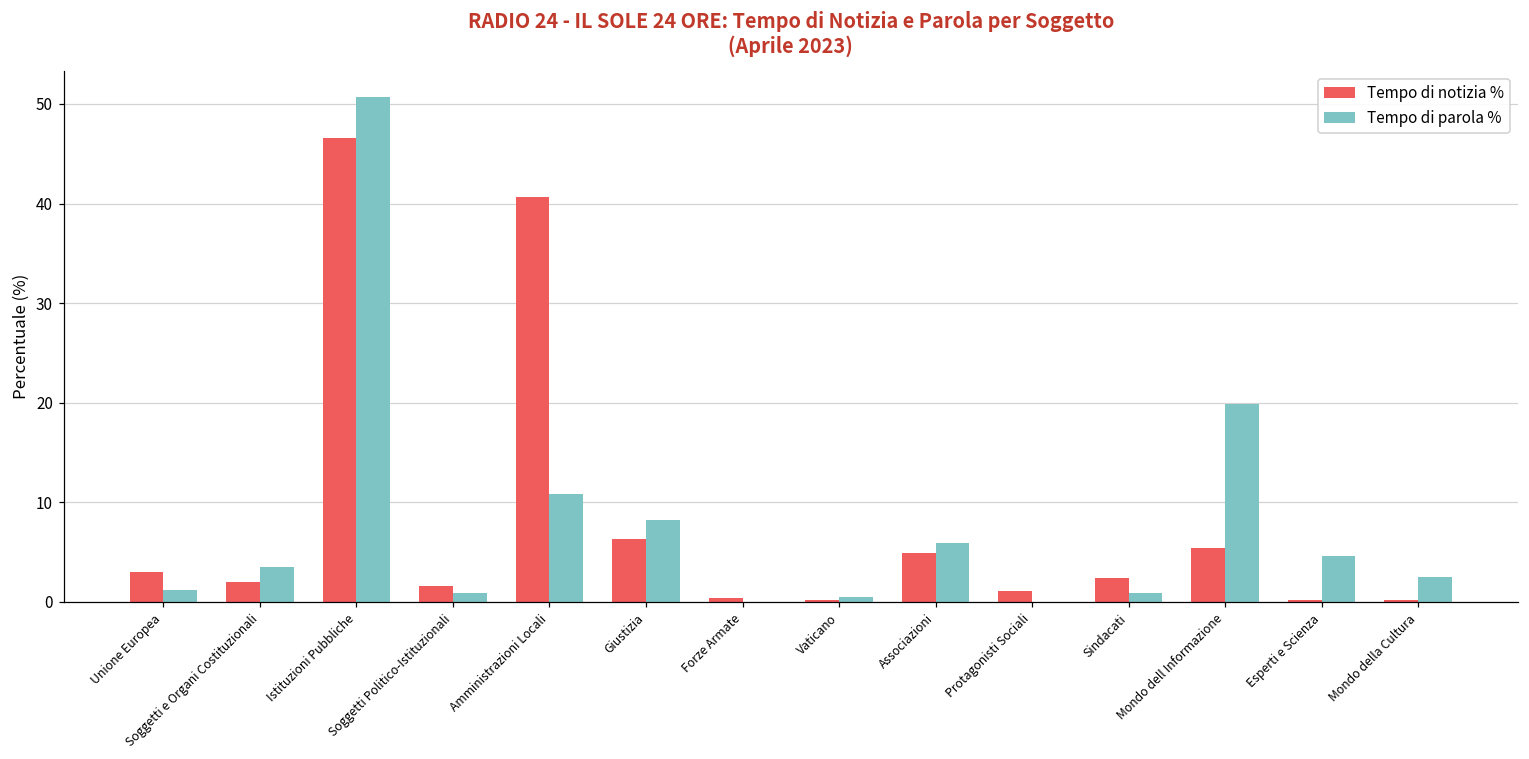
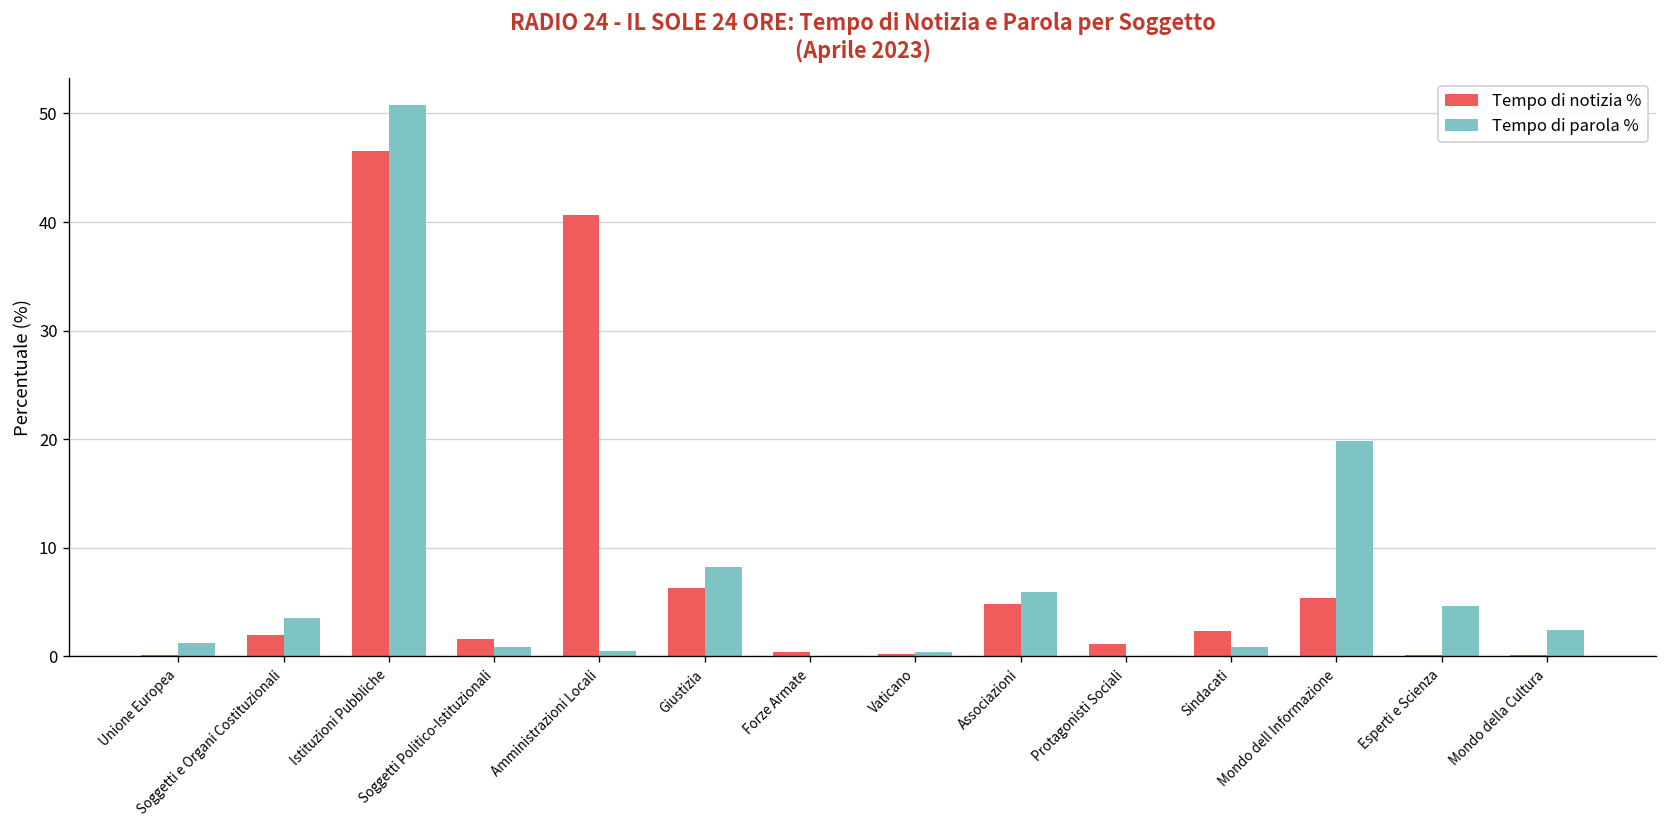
  {
    "Tempo di notizia %": {
-     "Unione Europea": 3,
+     "Unione Europea": 0,
      "Soggetti e Organi Costituzionali": 2,
      "Istituzioni Pubbliche": 47,
      "Soggetti Politico-Istituzionali": 2,
      "Amministrazioni Locali": 41,
      "Giustizia": 6,
      "Forze Armate": 0,
      "Associazioni": 5,
      "Protagonisti Sociali": 1,
      "Sindacati": 2,
      "Mondo dell Informazione": 5
    },
    "Tempo di parola %": {
      "Unione Europea": 1,
      "Soggetti e Organi Costituzionali": 4,
      "Istituzioni Pubbliche": 51,
      "Soggetti Politico-Istituzionali": 1,
-     "Amministrazioni Locali": 11,
+     "Amministrazioni Locali": 1,
      "Giustizia": 8,
      "Forze Armate": 0,
      "Vaticano": 0,
      "Associazioni": 6,
      "Protagonisti Sociali": 0,
      "Sindacati": 1,
      "Mondo dell Informazione": 20,
      "Esperti e Scienza": 5,
      "Mondo della Cultura": 2
    }
  }
